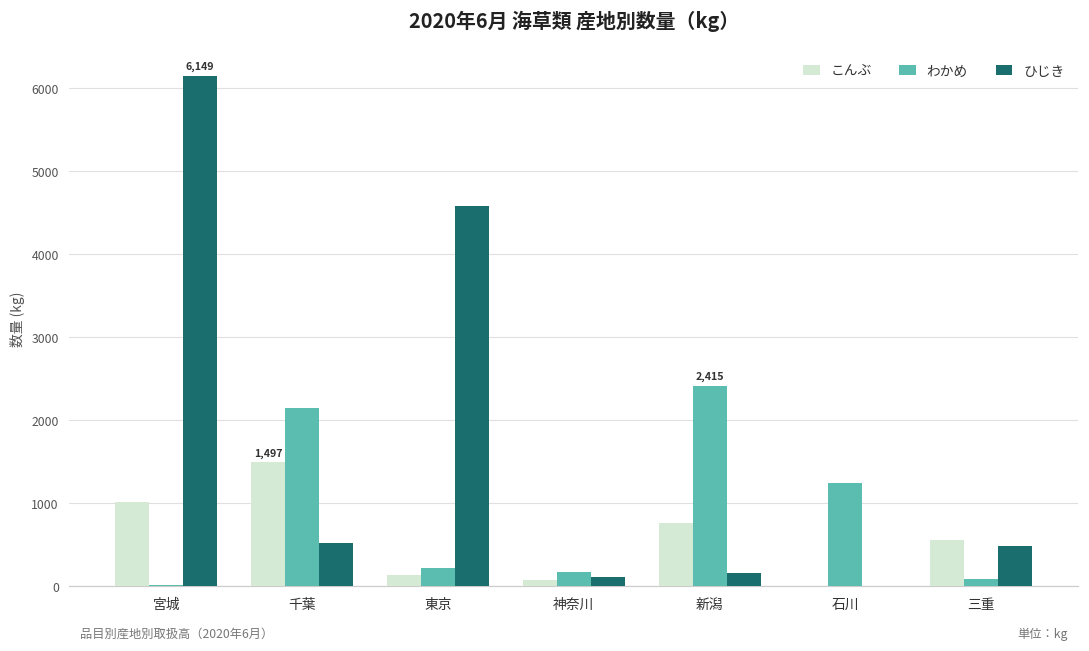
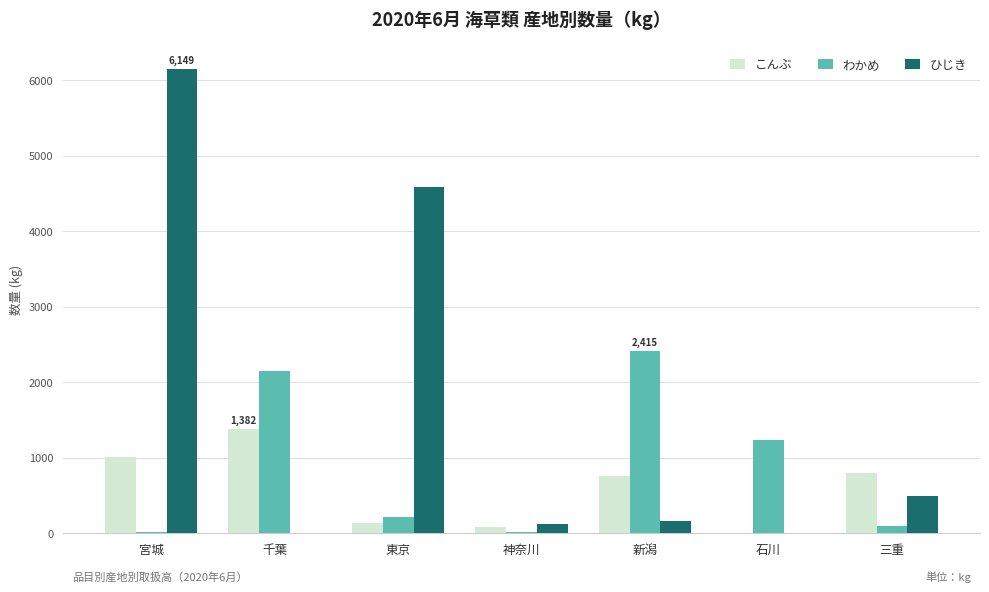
  {
    "こんぶ": {
-     "千葉": "1,497",
-     "三重": "600"
+     "千葉": "1,382",
+     "三重": "800"
    },
    "わかめ": {
      "千葉": "2200",
      "東京": "200",
-     "神奈川": "200",
+     "神奈川": "0",
      "石川": "1200",
      "三重": "100"
    },
    "ひじき": {
-     "千葉": "500",
+     "千葉": "0",
      "東京": "4600",
      "神奈川": "100",
      "新潟": "200",
      "三重": "500"
    }
  }
